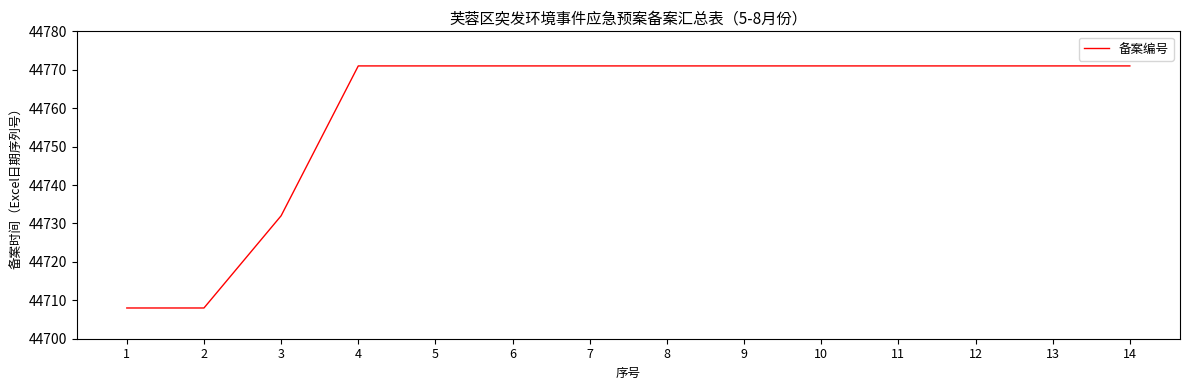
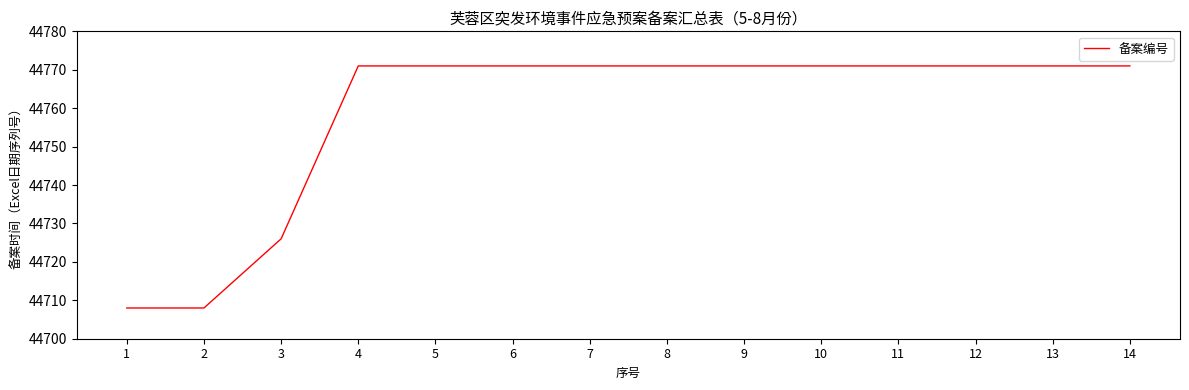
  {
    "1": 44708,
    "2": 44708,
-   "3": 44732,
+   "3": 44726,
    "4": 44771,
    "5": 44771,
    "6": 44771,
    "7": 44771,
    "8": 44771,
    "9": 44771,
    "10": 44771,
    "11": 44771,
    "12": 44771,
    "13": 44771,
    "14": 44771
  }
